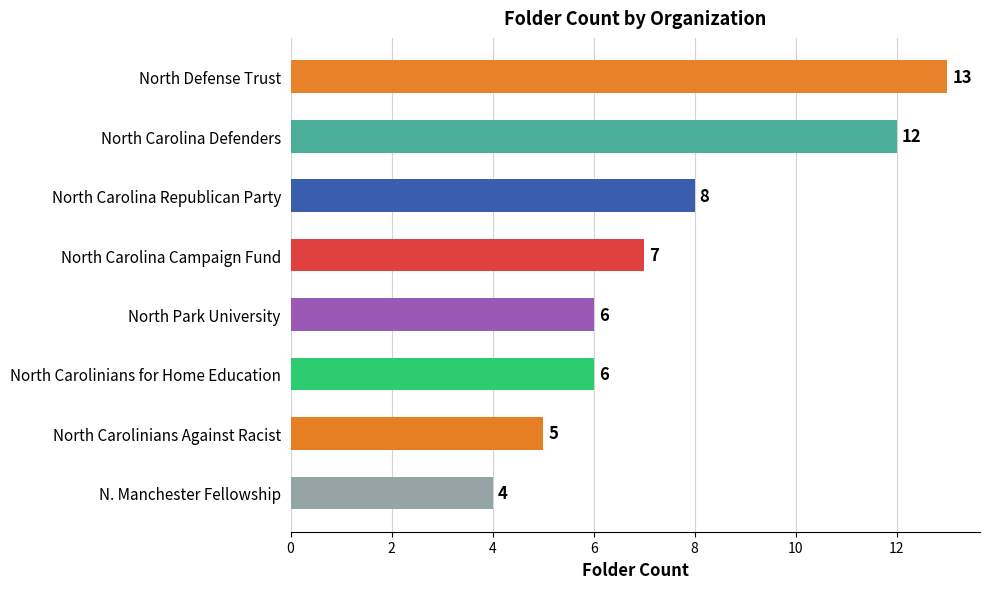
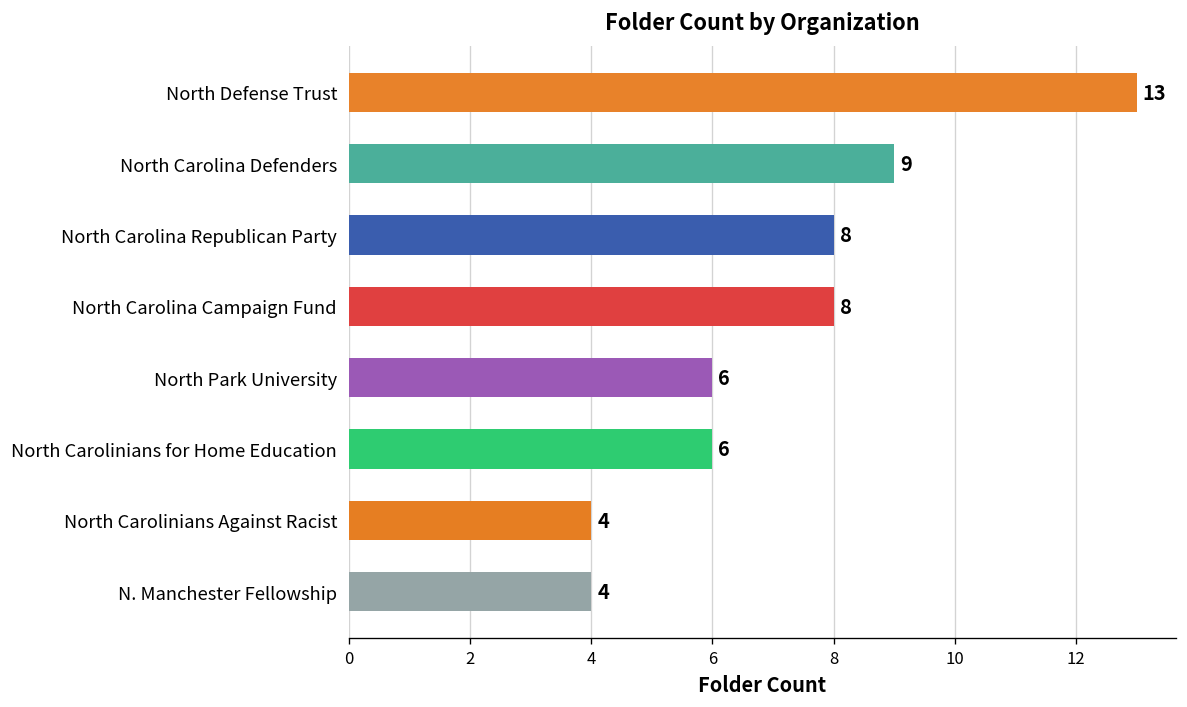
  {
    "North Defense Trust": 13,
-   "North Carolina Defenders": 12,
+   "North Carolina Defenders": 9,
    "North Carolina Republican Party": 8,
-   "North Carolina Campaign Fund": 7,
+   "North Carolina Campaign Fund": 8,
    "North Park University": 6,
    "North Carolinians for Home Education": 6,
-   "North Carolinians Against Racist": 5,
+   "North Carolinians Against Racist": 4,
    "N. Manchester Fellowship": 4
  }
